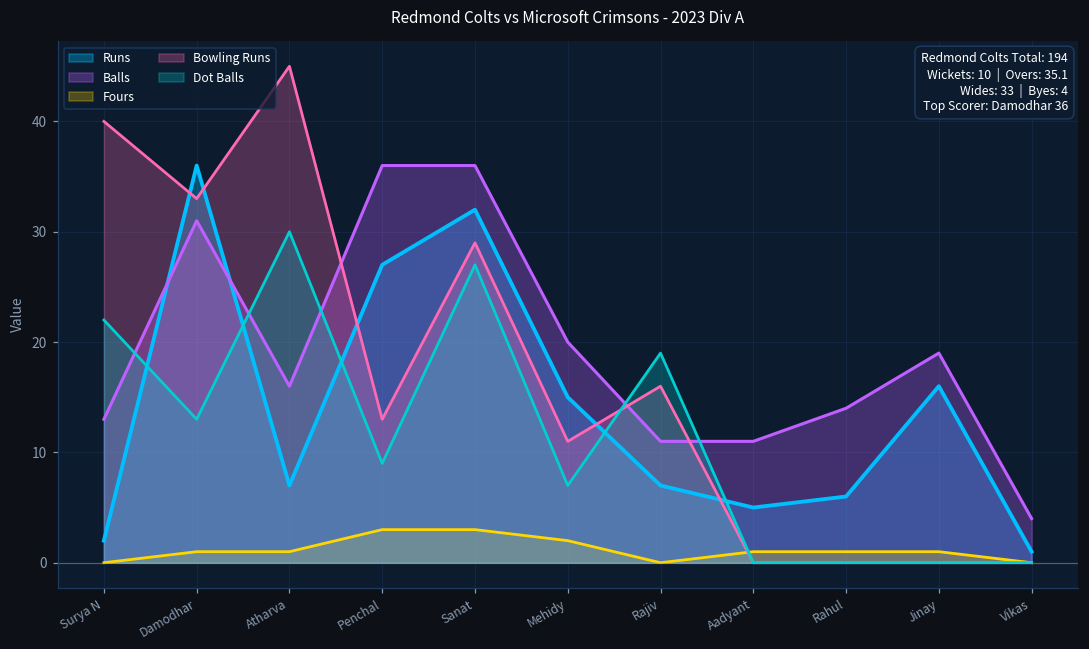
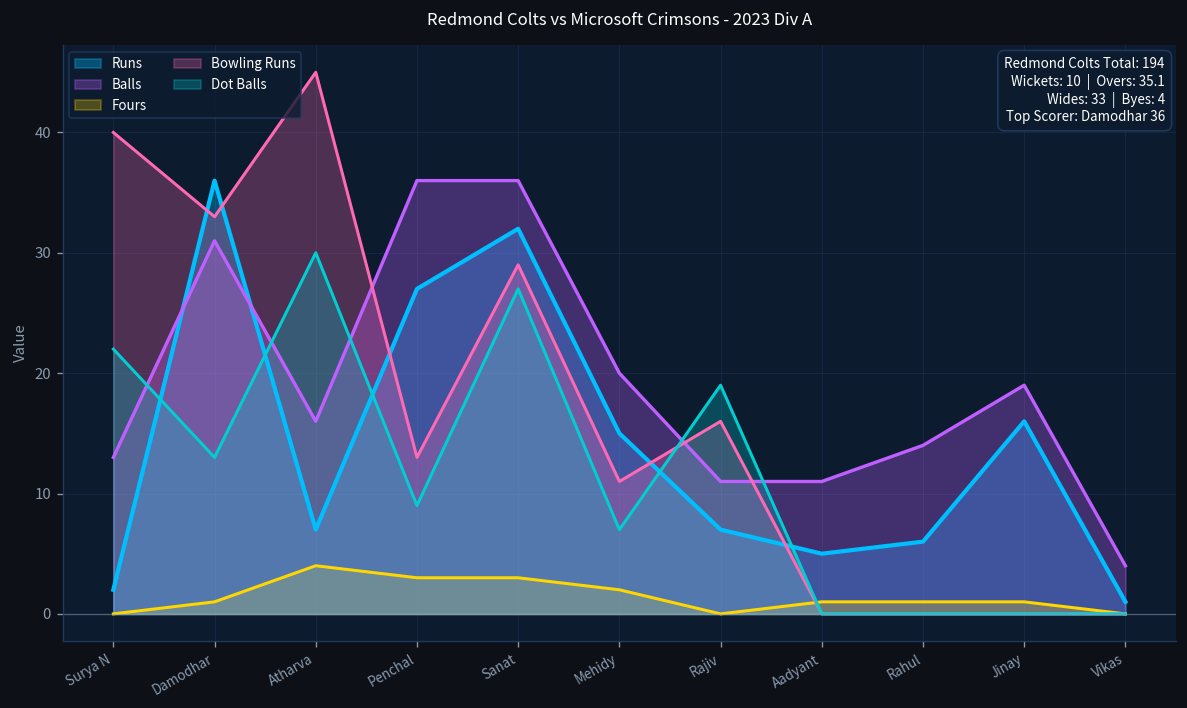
  {
    "Fours": {
      "Surya N": 0,
      "Damodhar": 1,
-     "Atharva": 1,
+     "Atharva": 4,
      "Penchal": 3,
      "Sanat": 3,
      "Mehidy": 2,
      "Rajiv": 0,
      "Aadyant": 1,
      "Rahul": 1,
      "Jinay": 1
    }
  }
